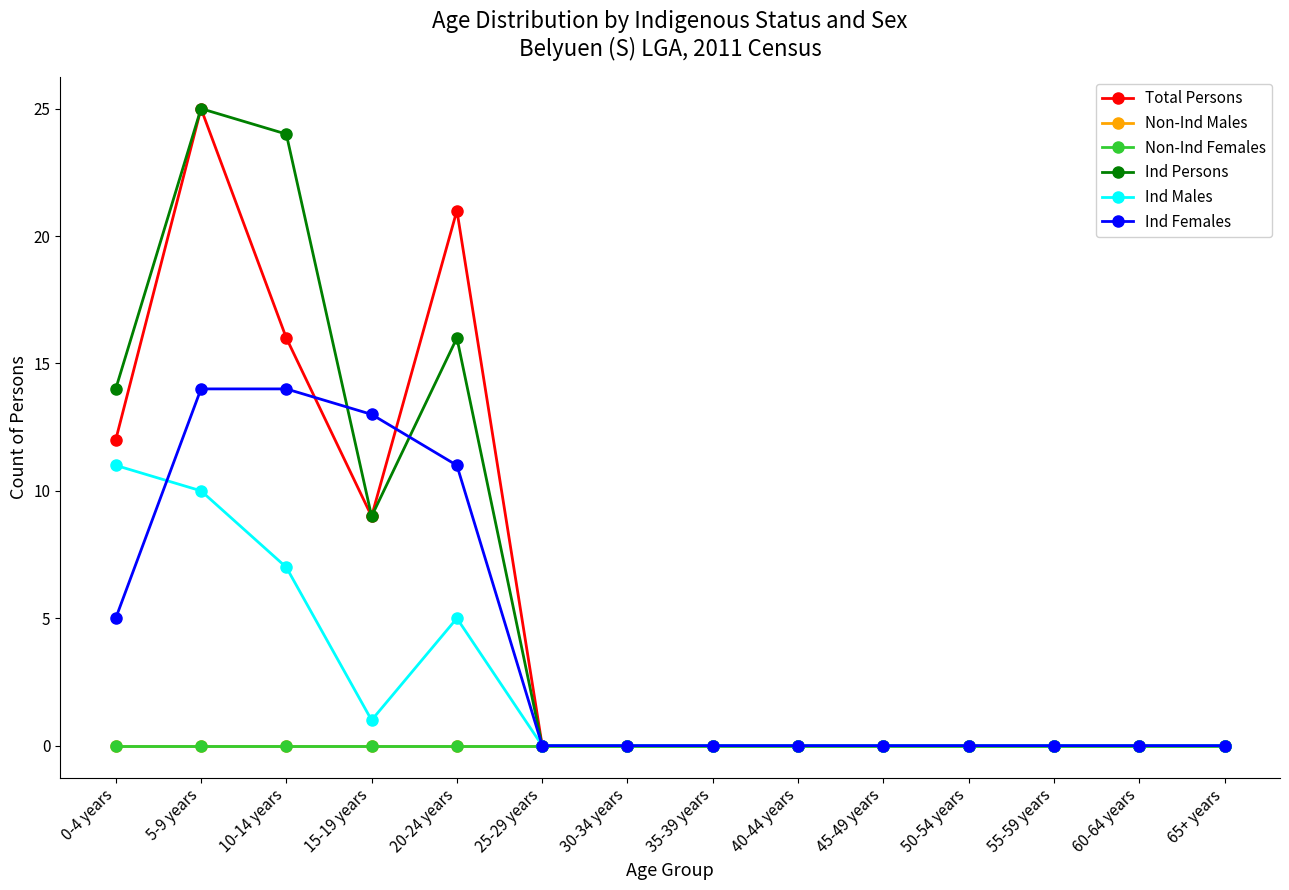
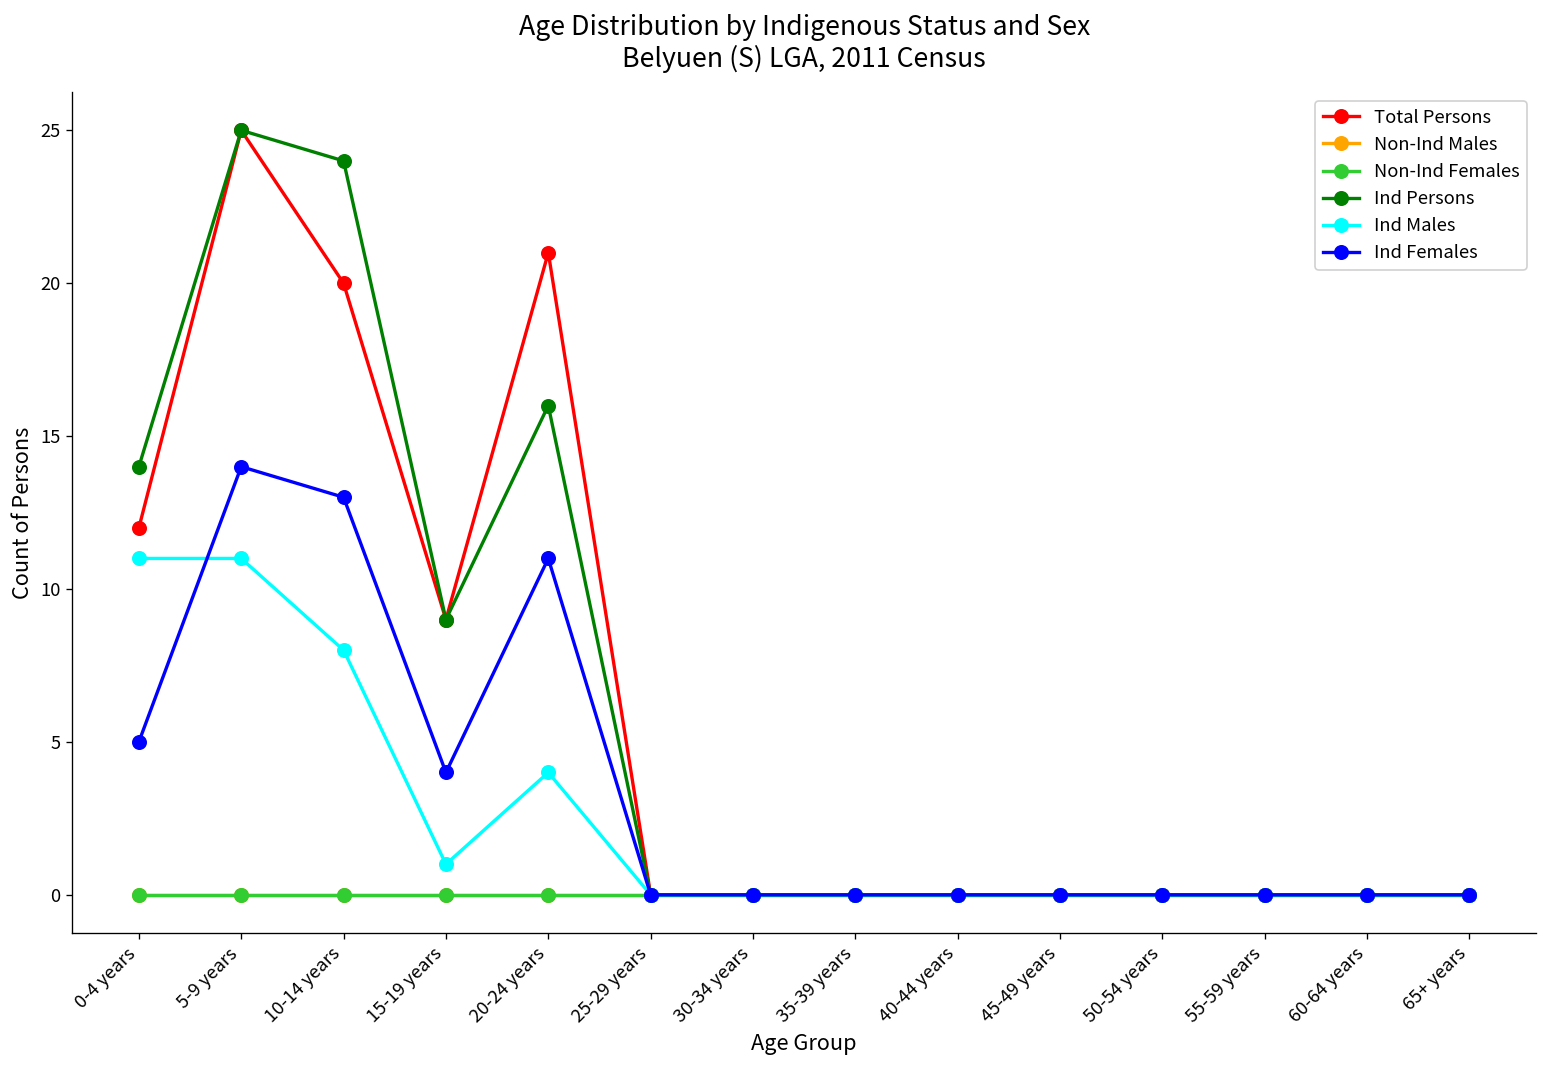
  {
    "Total Persons": {
      "0-4 years": 12,
-     "10-14 years": 16,
+     "10-14 years": 20,
      "20-24 years": 21
    },
    "Non-Ind Females": {
      "0-4 years": 0,
      "5-9 years": 0,
      "10-14 years": 0,
      "15-19 years": 0,
      "20-24 years": 0
    },
    "Ind Persons": {
      "0-4 years": 14,
      "10-14 years": 24,
      "20-24 years": 16
    },
    "Ind Males": {
      "0-4 years": 11,
-     "5-9 years": 10,
-     "10-14 years": 7,
+     "5-9 years": 11,
+     "10-14 years": 8,
      "15-19 years": 1,
-     "20-24 years": 5
+     "20-24 years": 4
    },
    "Ind Females": {
      "0-4 years": 5,
      "5-9 years": 14,
-     "10-14 years": 14,
-     "15-19 years": 13,
+     "10-14 years": 13,
+     "15-19 years": 4,
      "20-24 years": 11
    }
  }
